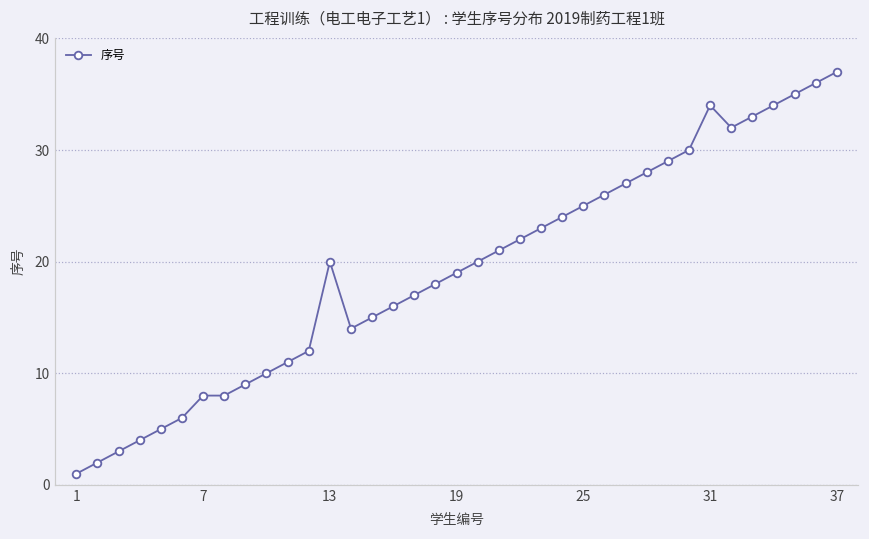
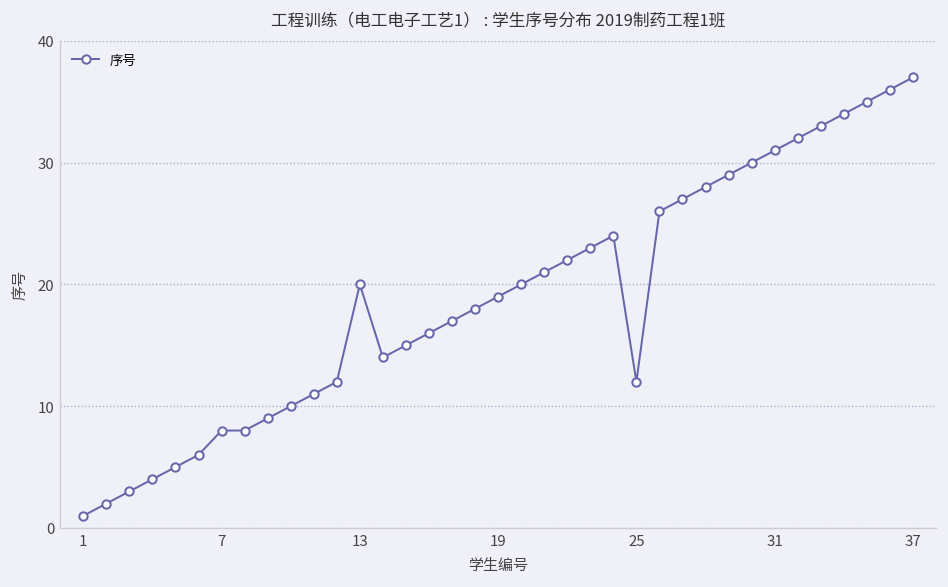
  {
    "1": 1,
    "7": 8,
    "13": 20,
    "19": 19,
-   "25": 25,
-   "31": 34,
+   "25": 12,
+   "31": 31,
    "37": 37
  }
